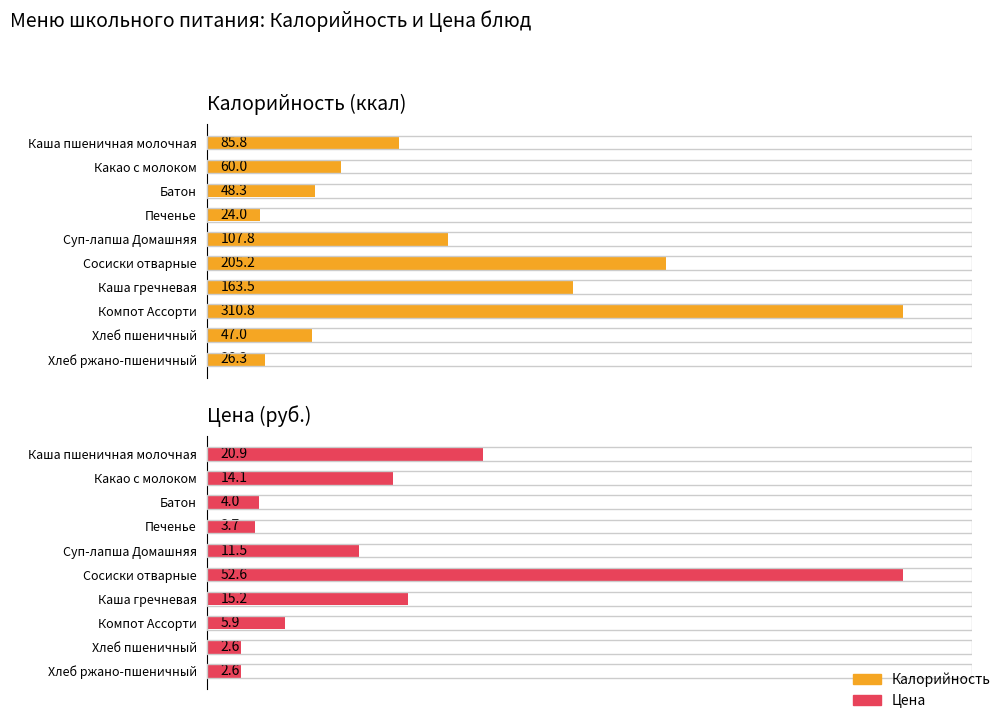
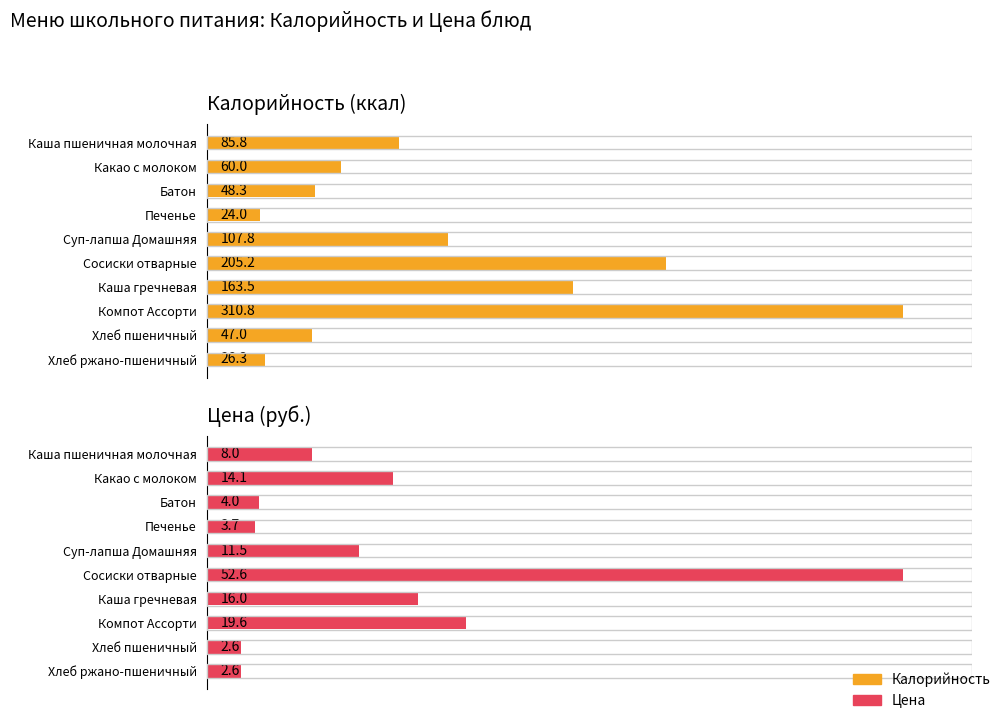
  {
    "Цена (руб.)": {
-     "Каша пшеничная молочная": 20.9,
-     "Каша гречневая": 15.2,
-     "Компот Ассорти": 5.9
+     "Каша пшеничная молочная": 8.0,
+     "Каша гречневая": 16.0,
+     "Компот Ассорти": 19.6
    }
  }
